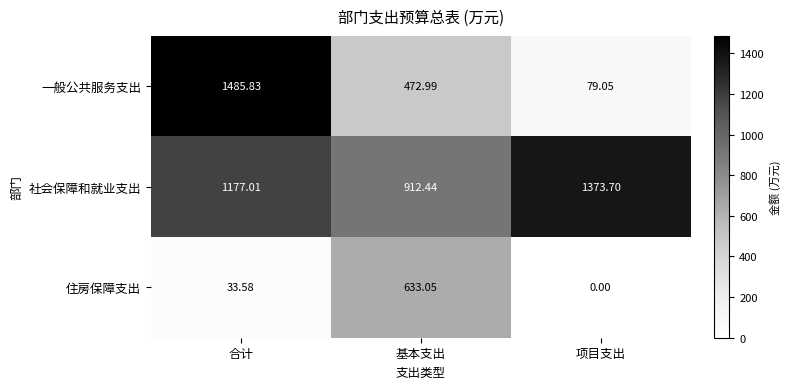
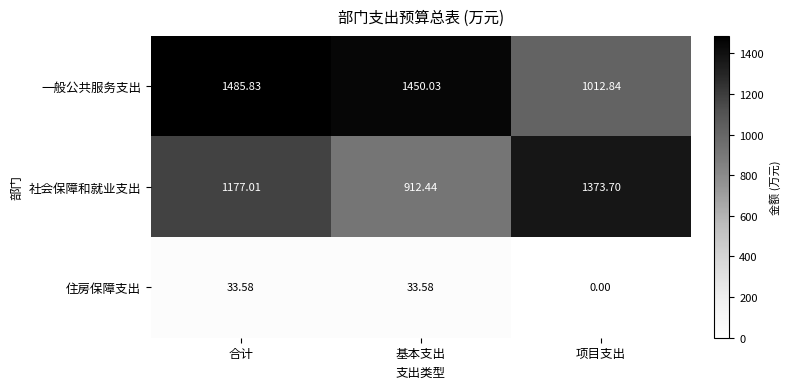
  {
    "一般公共服务支出": {
      "合计": 1485.83,
-     "基本支出": 472.99,
-     "项目支出": 79.05
+     "基本支出": 1450.03,
+     "项目支出": 1012.84
    },
    "社会保障和就业支出": {
      "合计": 1177.01,
      "基本支出": 912.44,
      "项目支出": 1373.70
    },
    "住房保障支出": {
      "合计": 33.58,
-     "基本支出": 633.05,
+     "基本支出": 33.58,
      "项目支出": 0.00
    }
  }
